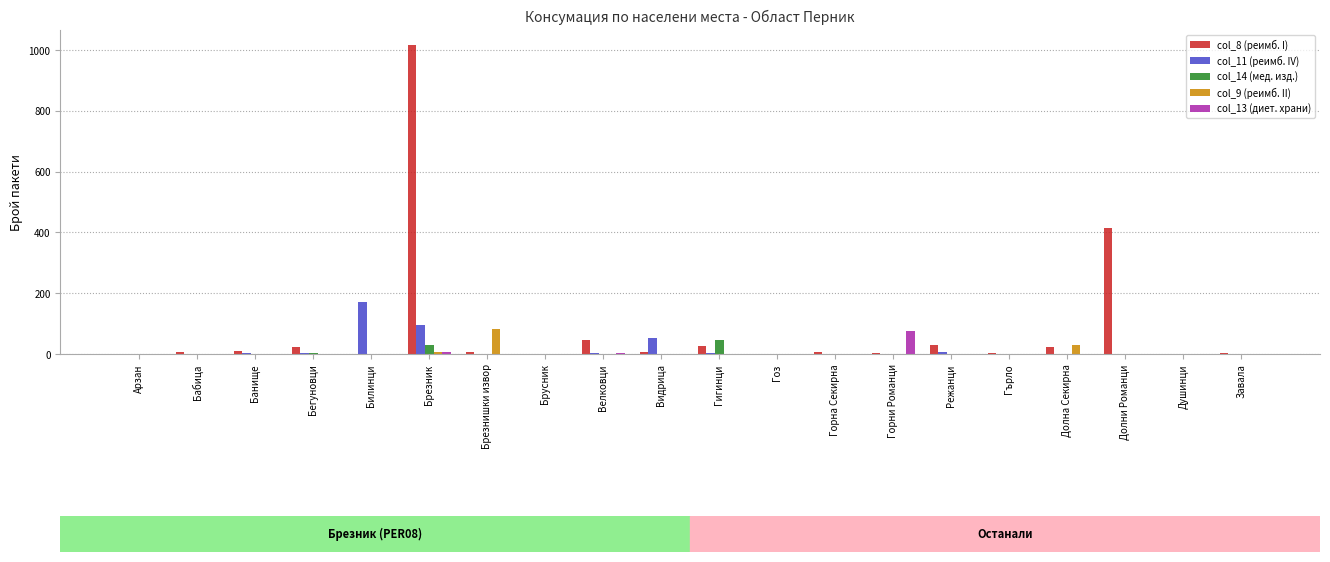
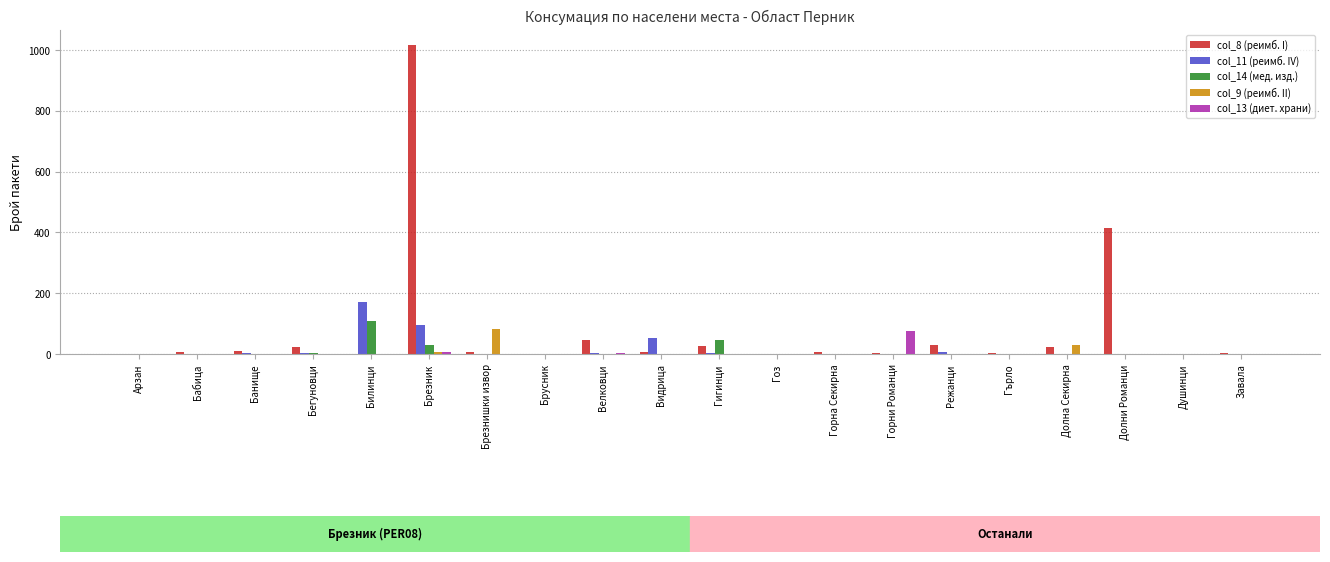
  {
    "col_8 (реимб. I)": {
      "Банище": 10,
      "Бегуновци": 20,
      "Билинци": 0,
      "Брезник": 1020,
      "Брусник": 0,
      "Велковци": 50,
      "Гигинци": 30,
      "Гоз": 0,
      "Режанци": 30,
      "Долна Секирна": 20,
      "Долни Романци": 410
    },
    "col_11 (реимб. IV)": {
      "Арзан": 0,
      "Бабица": 0,
      "Билинци": 170,
      "Брезник": 90,
      "Брусник": 0,
      "Видрица": 50,
      "Гоз": 0,
      "Горна Секирна": 0,
      "Горни Романци": 0,
      "Гърло": 0,
      "Долна Секирна": 0,
      "Долни Романци": 0,
      "Душинци": 0,
      "Завала": 0
    },
    "col_14 (мед. изд.)": {
      "Арзан": 0,
      "Бабица": 0,
      "Банище": 0,
-     "Билинци": 0,
+     "Билинци": 110,
      "Брезник": 30,
      "Брусник": 0,
      "Видрица": 0,
      "Гигинци": 50,
      "Гоз": 0,
      "Горна Секирна": 0,
      "Горни Романци": 0,
      "Режанци": 0,
      "Гърло": 0,
      "Долни Романци": 0,
      "Душинци": 0,
      "Завала": 0
    },
    "col_9 (реимб. II)": {
      "Арзан": 0,
      "Бабица": 0,
      "Билинци": 0,
      "Брезнишки извор": 80,
      "Брусник": 0,
      "Велковци": 0,
      "Видрица": 0,
      "Гигинци": 0,
      "Гоз": 0,
      "Горна Секирна": 0,
      "Горни Романци": 0,
      "Гърло": 0,
      "Долна Секирна": 30,
      "Долни Романци": 0,
      "Душинци": 0,
      "Завала": 0
    },
    "col_13 (диет. храни)": {
      "Арзан": 0,
      "Бабица": 0,
      "Банище": 0,
      "Бегуновци": 0,
      "Билинци": 0,
      "Брезнишки извор": 0,
      "Брусник": 0,
      "Видрица": 0,
      "Гигинци": 0,
      "Гоз": 0,
      "Горна Секирна": 0,
      "Горни Романци": 80,
      "Режанци": 0,
      "Гърло": 0,
      "Долна Секирна": 0,
      "Долни Романци": 0,
      "Душинци": 0,
      "Завала": 0
    }
  }
